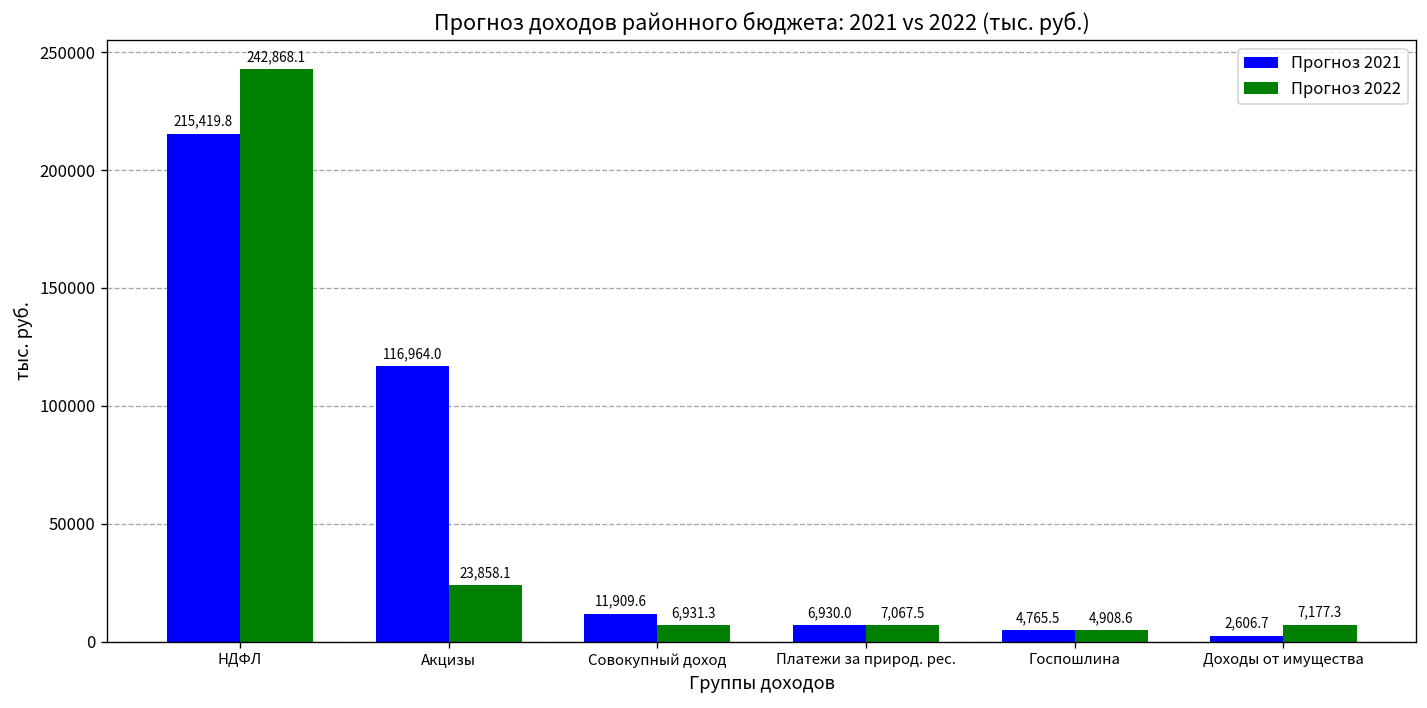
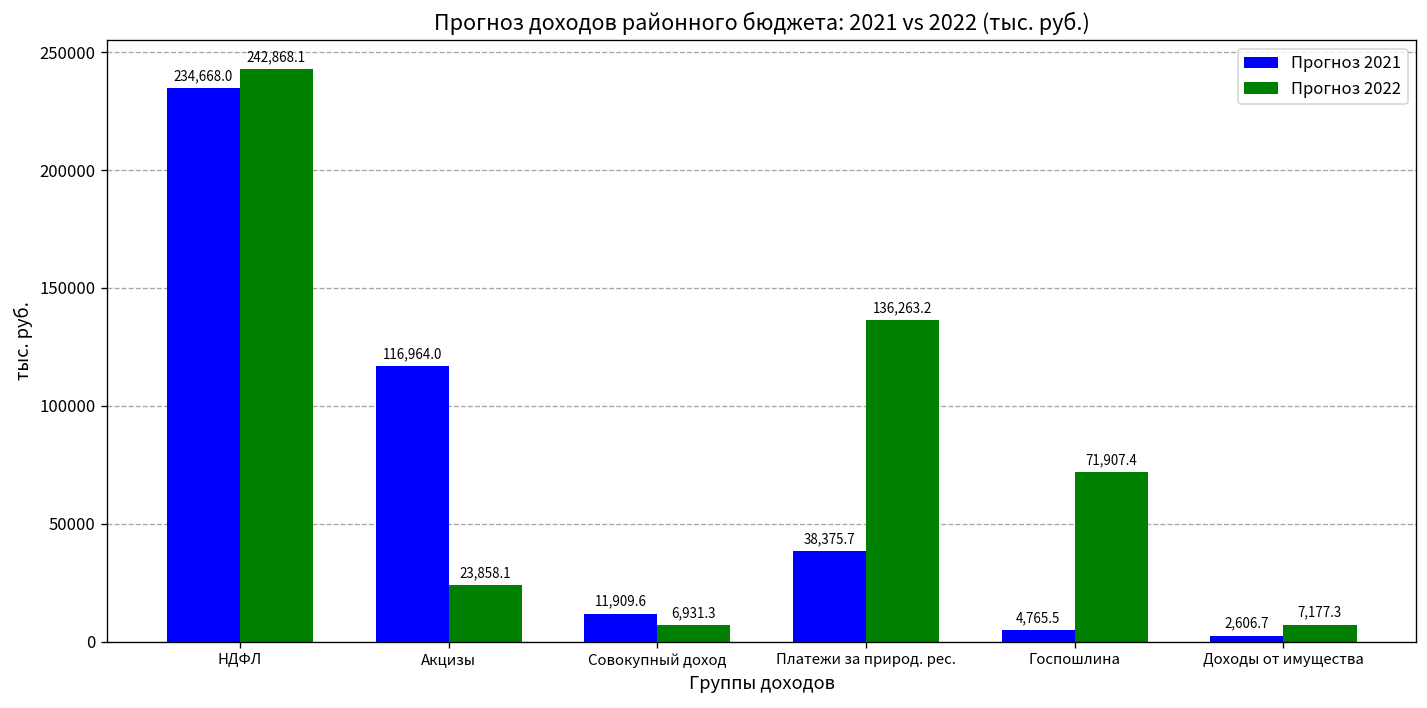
  {
    "Прогноз 2021": {
-     "НДФЛ": "215,419.8",
+     "НДФЛ": "234,668.0",
      "Акцизы": "116,964.0",
      "Совокупный доход": "11,909.6",
-     "Платежи за природ. рес.": "6,930.0",
+     "Платежи за природ. рес.": "38,375.7",
      "Госпошлина": "4,765.5",
      "Доходы от имущества": "2,606.7"
    },
    "Прогноз 2022": {
      "НДФЛ": "242,868.1",
      "Акцизы": "23,858.1",
      "Совокупный доход": "6,931.3",
-     "Платежи за природ. рес.": "7,067.5",
-     "Госпошлина": "4,908.6",
+     "Платежи за природ. рес.": "136,263.2",
+     "Госпошлина": "71,907.4",
      "Доходы от имущества": "7,177.3"
    }
  }
